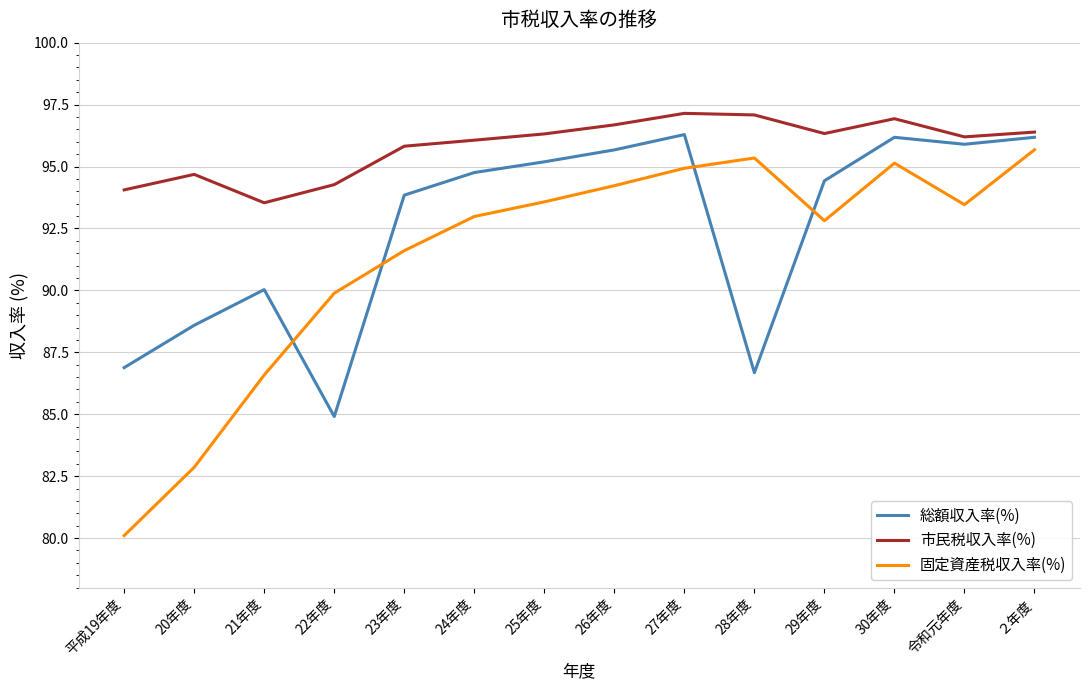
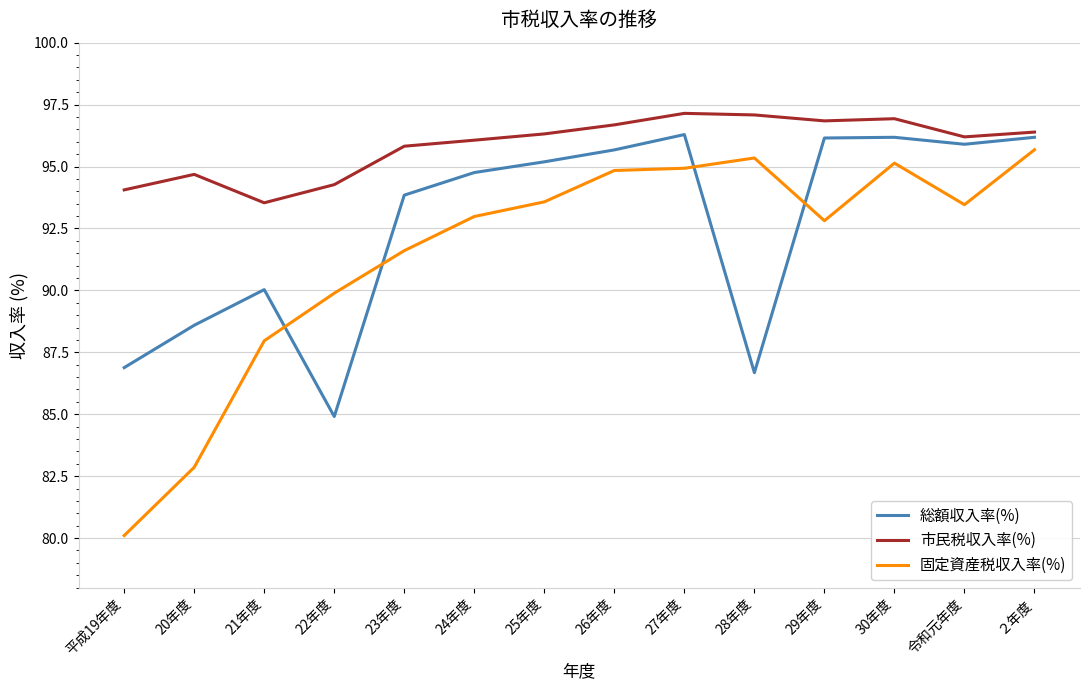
  {
    "総額収入率(%)": {
      "平成19年度": 86.9,
      "20年度": 88.6,
      "21年度": 90.0,
      "22年度": 84.9,
      "23年度": 93.8,
      "24年度": 94.8,
      "25年度": 95.2,
      "26年度": 95.7,
      "27年度": 96.3,
      "28年度": 86.7,
-     "29年度": 94.4,
+     "29年度": 96.2,
      "30年度": 96.2,
      "令和元年度": 95.9,
      "２年度": 96.2
    },
    "市民税収入率(%)": {
      "平成19年度": 94.1,
      "20年度": 94.7,
      "21年度": 93.5,
      "22年度": 94.3,
      "23年度": 95.8,
      "24年度": 96.1,
      "25年度": 96.3,
      "26年度": 96.7,
      "27年度": 97.1,
      "28年度": 97.1,
-     "29年度": 96.3,
+     "29年度": 96.8,
      "30年度": 96.9,
      "令和元年度": 96.2,
      "２年度": 96.4
    },
    "固定資産税収入率(%)": {
      "平成19年度": 80.1,
      "20年度": 82.9,
-     "21年度": 86.6,
+     "21年度": 88.0,
      "22年度": 89.9,
      "23年度": 91.6,
      "24年度": 93.0,
      "25年度": 93.6,
-     "26年度": 94.2,
+     "26年度": 94.8,
      "27年度": 94.9,
      "28年度": 95.3,
      "29年度": 92.8,
      "30年度": 95.1,
      "令和元年度": 93.5,
      "２年度": 95.7
    }
  }
